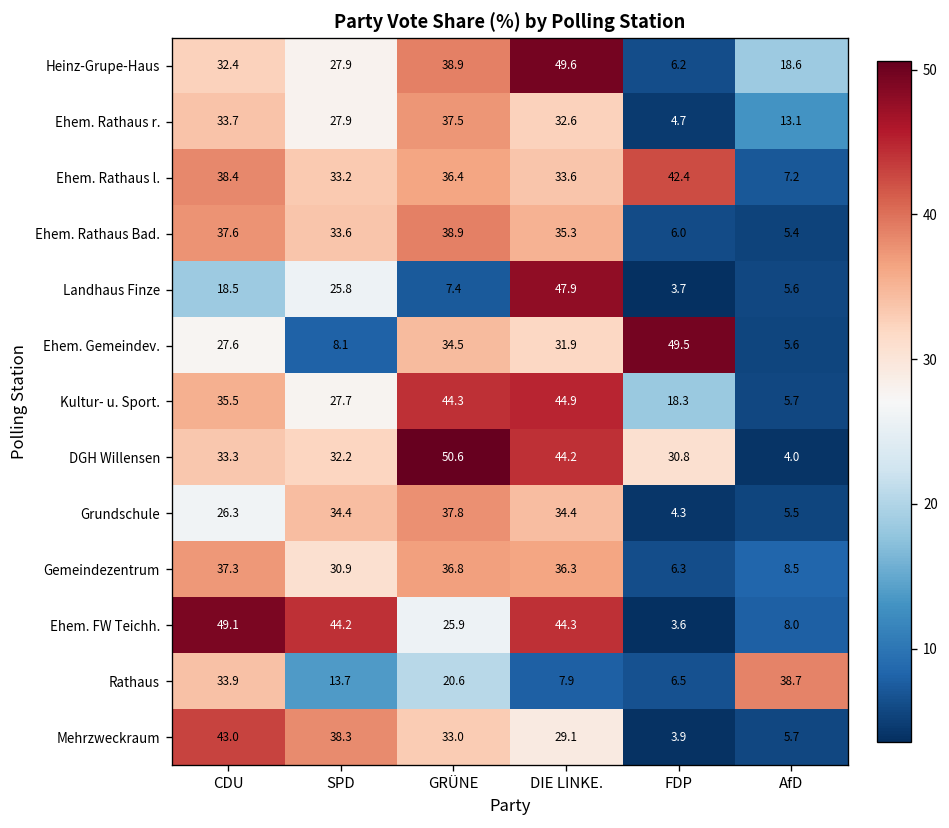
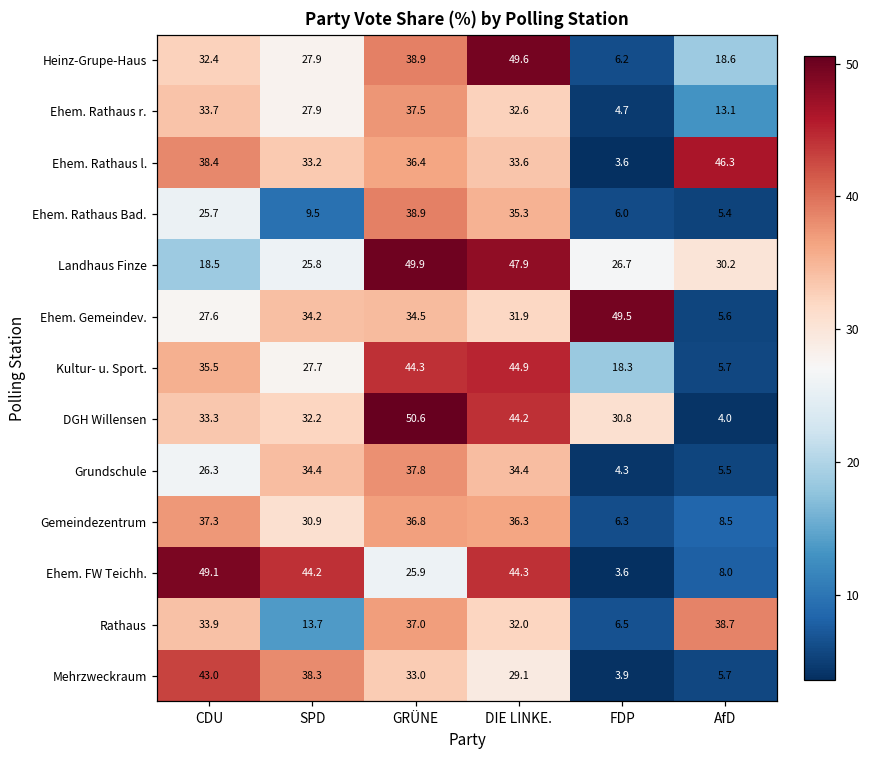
  {
    "Heinz-Grupe-Haus": {
      "CDU": 32.4,
      "SPD": 27.9,
      "GRÜNE": 38.9,
      "DIE LINKE.": 49.6,
      "FDP": 6.2,
      "AfD": 18.6
    },
    "Ehem. Rathaus r.": {
      "CDU": 33.7,
      "SPD": 27.9,
      "GRÜNE": 37.5,
      "DIE LINKE.": 32.6,
      "FDP": 4.7,
      "AfD": 13.1
    },
    "Ehem. Rathaus l.": {
      "CDU": 38.4,
      "SPD": 33.2,
      "GRÜNE": 36.4,
      "DIE LINKE.": 33.6,
-     "FDP": 42.4,
-     "AfD": 7.2
+     "FDP": 3.6,
+     "AfD": 46.3
    },
    "Ehem. Rathaus Bad.": {
-     "CDU": 37.6,
-     "SPD": 33.6,
+     "CDU": 25.7,
+     "SPD": 9.5,
      "GRÜNE": 38.9,
      "DIE LINKE.": 35.3,
      "FDP": 6.0,
      "AfD": 5.4
    },
    "Landhaus Finze": {
      "CDU": 18.5,
      "SPD": 25.8,
-     "GRÜNE": 7.4,
+     "GRÜNE": 49.9,
      "DIE LINKE.": 47.9,
-     "FDP": 3.7,
-     "AfD": 5.6
+     "FDP": 26.7,
+     "AfD": 30.2
    },
    "Ehem. Gemeindev.": {
      "CDU": 27.6,
-     "SPD": 8.1,
+     "SPD": 34.2,
      "GRÜNE": 34.5,
      "DIE LINKE.": 31.9,
      "FDP": 49.5,
      "AfD": 5.6
    },
    "Kultur- u. Sport.": {
      "CDU": 35.5,
      "SPD": 27.7,
      "GRÜNE": 44.3,
      "DIE LINKE.": 44.9,
      "FDP": 18.3,
      "AfD": 5.7
    },
    "DGH Willensen": {
      "CDU": 33.3,
      "SPD": 32.2,
      "GRÜNE": 50.6,
      "DIE LINKE.": 44.2,
      "FDP": 30.8,
      "AfD": 4.0
    },
    "Grundschule": {
      "CDU": 26.3,
      "SPD": 34.4,
      "GRÜNE": 37.8,
      "DIE LINKE.": 34.4,
      "FDP": 4.3,
      "AfD": 5.5
    },
    "Gemeindezentrum": {
      "CDU": 37.3,
      "SPD": 30.9,
      "GRÜNE": 36.8,
      "DIE LINKE.": 36.3,
      "FDP": 6.3,
      "AfD": 8.5
    },
    "Ehem. FW Teichh.": {
      "CDU": 49.1,
      "SPD": 44.2,
      "GRÜNE": 25.9,
      "DIE LINKE.": 44.3,
      "FDP": 3.6,
      "AfD": 8.0
    },
    "Rathaus": {
      "CDU": 33.9,
      "SPD": 13.7,
-     "GRÜNE": 20.6,
-     "DIE LINKE.": 7.9,
+     "GRÜNE": 37.0,
+     "DIE LINKE.": 32.0,
      "FDP": 6.5,
      "AfD": 38.7
    },
    "Mehrzweckraum": {
      "CDU": 43.0,
      "SPD": 38.3,
      "GRÜNE": 33.0,
      "DIE LINKE.": 29.1,
      "FDP": 3.9,
      "AfD": 5.7
    }
  }
